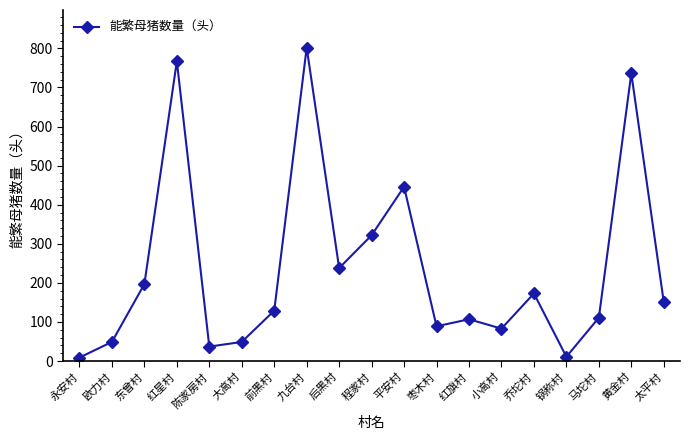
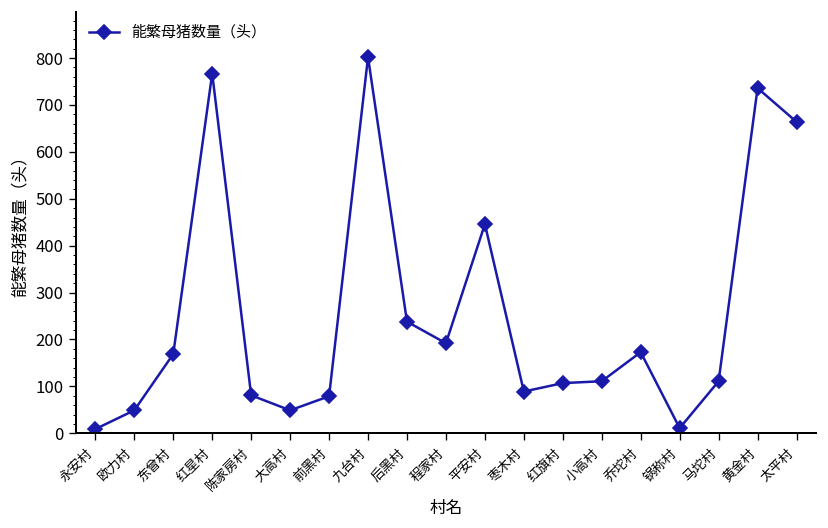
  {
    "永安村": 10,
    "欧力村": 50,
-   "东曾村": 200,
+   "东曾村": 170,
    "红星村": 770,
-   "陈家房村": 40,
+   "陈家房村": 80,
    "大高村": 50,
-   "前黑村": 130,
+   "前黑村": 80,
    "九台村": 800,
    "后黑村": 240,
-   "程家村": 320,
+   "程家村": 190,
    "平安村": 450,
    "枣木村": 90,
    "红旗村": 110,
-   "小高村": 80,
+   "小高村": 110,
    "乔坨村": 170,
    "锅称村": 10,
    "马坨村": 110,
    "黄金村": 740,
-   "太平村": 150
+   "太平村": 660
  }
